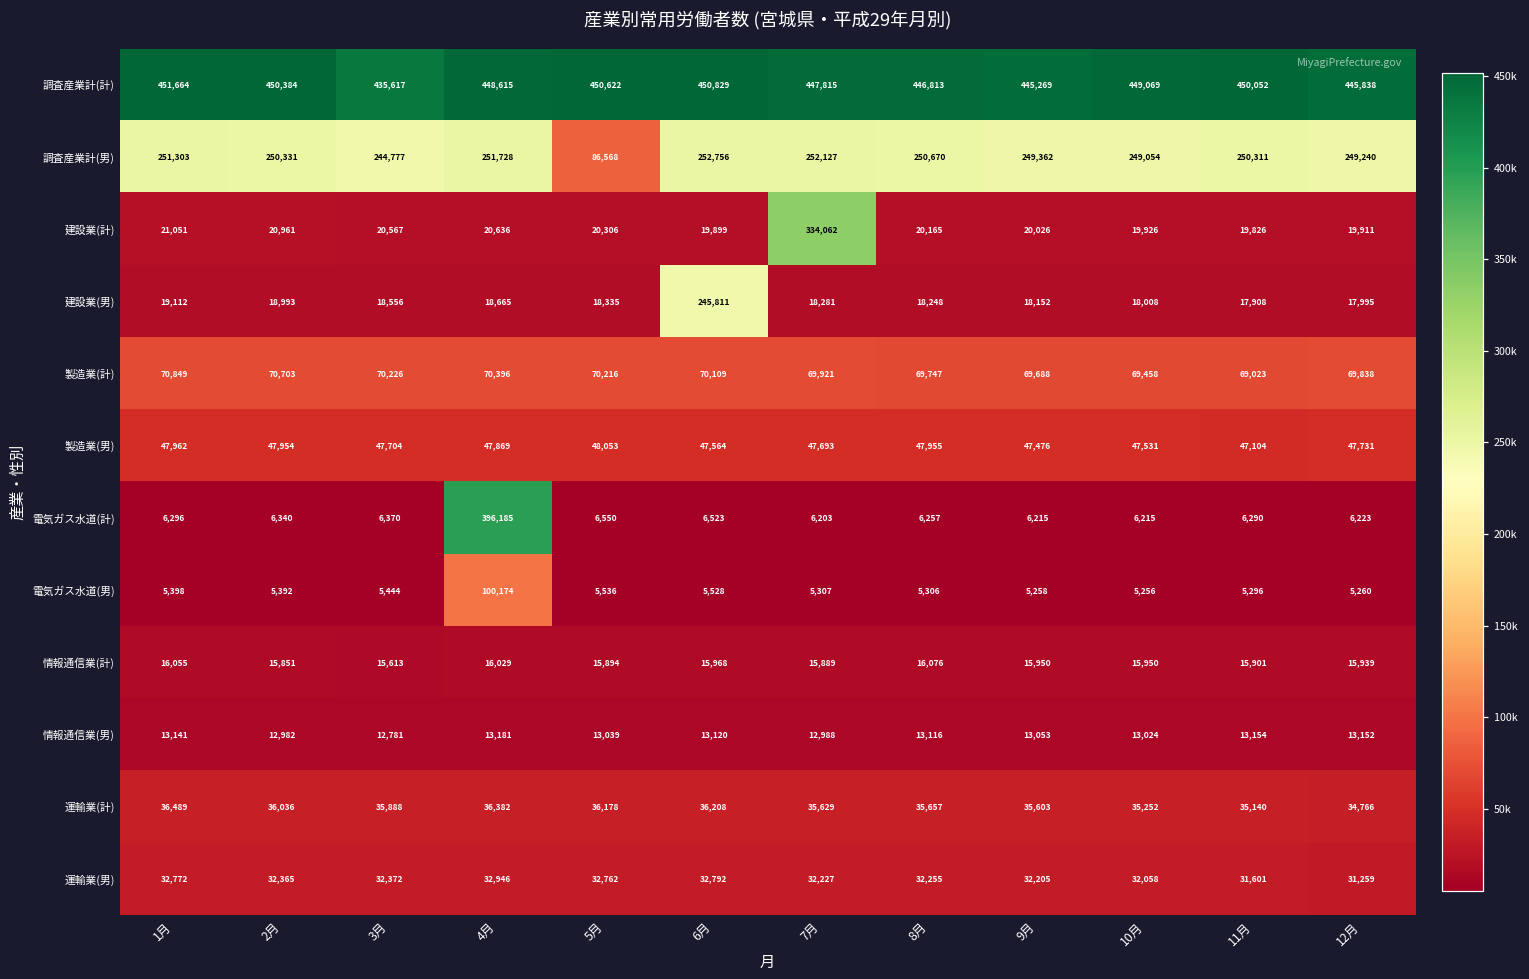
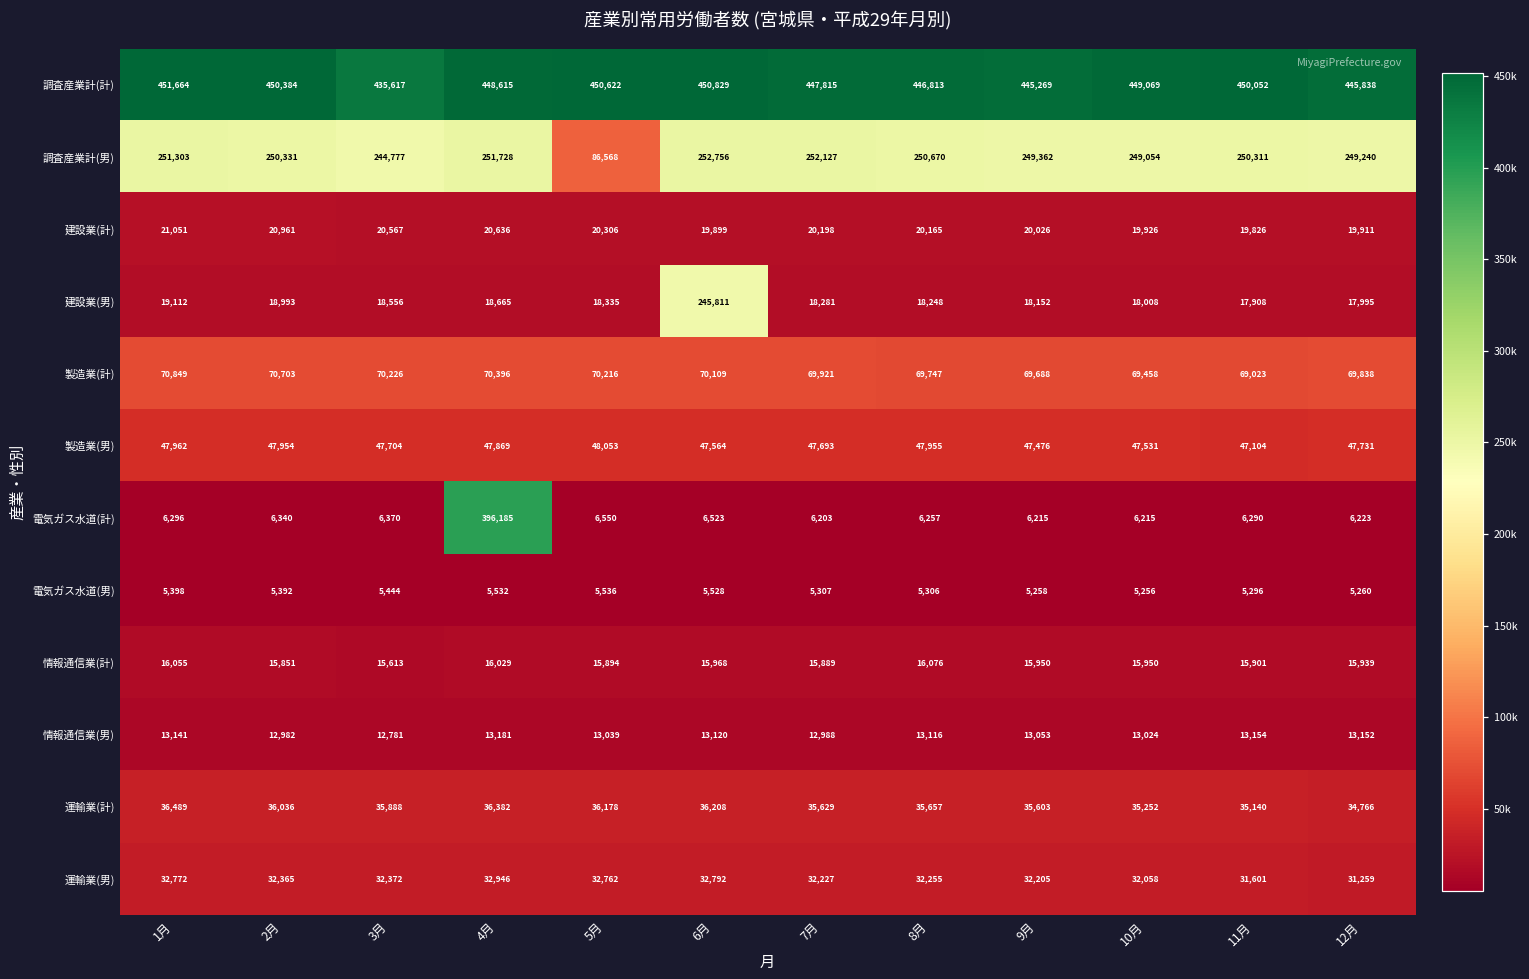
  {
    "調査産業計(計)": {
      "1月": "451,664",
      "2月": "450,384",
      "3月": "435,617",
      "4月": "448,615",
      "5月": "450,622",
      "6月": "450,829",
      "7月": "447,815",
      "8月": "446,813",
      "9月": "445,269",
      "10月": "449,069",
      "11月": "450,052"
    },
    "調査産業計(男)": {
      "1月": "251,303",
      "2月": "250,331",
      "3月": "244,777",
      "4月": "251,728",
      "5月": "86,568",
      "6月": "252,756",
      "7月": "252,127",
      "8月": "250,670",
      "9月": "249,362",
      "10月": "249,054",
      "11月": "250,311",
      "12月": "249,240"
    },
    "建設業(計)": {
      "1月": "21,051",
      "2月": "20,961",
      "3月": "20,567",
      "4月": "20,636",
      "5月": "20,306",
      "6月": "19,899",
-     "7月": "334,062",
+     "7月": "20,198",
      "8月": "20,165",
      "9月": "20,026",
      "10月": "19,926",
      "11月": "19,826",
      "12月": "19,911"
    },
    "建設業(男)": {
      "1月": "19,112",
      "2月": "18,993",
      "3月": "18,556",
      "4月": "18,665",
      "5月": "18,335",
      "6月": "245,811",
      "7月": "18,281",
      "8月": "18,248",
      "9月": "18,152",
      "10月": "18,008",
      "11月": "17,908",
      "12月": "17,995"
    },
    "製造業(計)": {
      "1月": "70,849",
      "2月": "70,703",
      "3月": "70,226",
      "4月": "70,396",
      "5月": "70,216",
      "6月": "70,109",
      "7月": "69,921",
      "8月": "69,747",
      "9月": "69,688",
      "10月": "69,458",
      "11月": "69,023",
      "12月": "69,838"
    },
    "製造業(男)": {
      "1月": "47,962",
      "2月": "47,954",
      "3月": "47,704",
      "4月": "47,869",
      "5月": "48,053",
      "6月": "47,564",
      "7月": "47,693",
      "8月": "47,955",
      "9月": "47,476",
      "10月": "47,531",
      "11月": "47,104",
      "12月": "47,731"
    },
    "電気ガス水道(計)": {
      "1月": "6,296",
      "2月": "6,340",
      "3月": "6,370",
      "4月": "396,185",
      "5月": "6,550",
      "6月": "6,523",
      "7月": "6,203",
      "8月": "6,257",
      "9月": "6,215",
      "10月": "6,215",
      "11月": "6,290",
      "12月": "6,223"
    },
    "電気ガス水道(男)": {
      "1月": "5,398",
      "2月": "5,392",
      "3月": "5,444",
-     "4月": "100,174",
+     "4月": "5,532",
      "5月": "5,536",
      "6月": "5,528",
      "7月": "5,307",
      "8月": "5,306",
      "9月": "5,258",
      "10月": "5,256",
      "11月": "5,296",
      "12月": "5,260"
    },
    "情報通信業(計)": {
      "1月": "16,055",
      "2月": "15,851",
      "3月": "15,613",
      "4月": "16,029",
      "5月": "15,894",
      "6月": "15,968",
      "7月": "15,889",
      "8月": "16,076",
      "9月": "15,950",
      "10月": "15,950",
      "11月": "15,901",
      "12月": "15,939"
    },
    "情報通信業(男)": {
      "1月": "13,141",
      "2月": "12,982",
      "3月": "12,781",
      "4月": "13,181",
      "5月": "13,039",
      "6月": "13,120",
      "7月": "12,988",
      "8月": "13,116",
      "9月": "13,053",
      "10月": "13,024",
      "11月": "13,154",
      "12月": "13,152"
    },
    "運輸業(計)": {
      "1月": "36,489",
      "2月": "36,036",
      "3月": "35,888",
      "4月": "36,382",
      "5月": "36,178",
      "6月": "36,208",
      "7月": "35,629",
      "8月": "35,657",
      "9月": "35,603",
      "10月": "35,252",
      "11月": "35,140",
      "12月": "34,766"
    },
    "運輸業(男)": {
      "1月": "32,772",
      "2月": "32,365",
      "3月": "32,372",
      "4月": "32,946",
      "5月": "32,762",
      "6月": "32,792",
      "7月": "32,227",
      "8月": "32,255",
      "9月": "32,205",
      "10月": "32,058",
      "11月": "31,601",
      "12月": "31,259"
    }
  }
